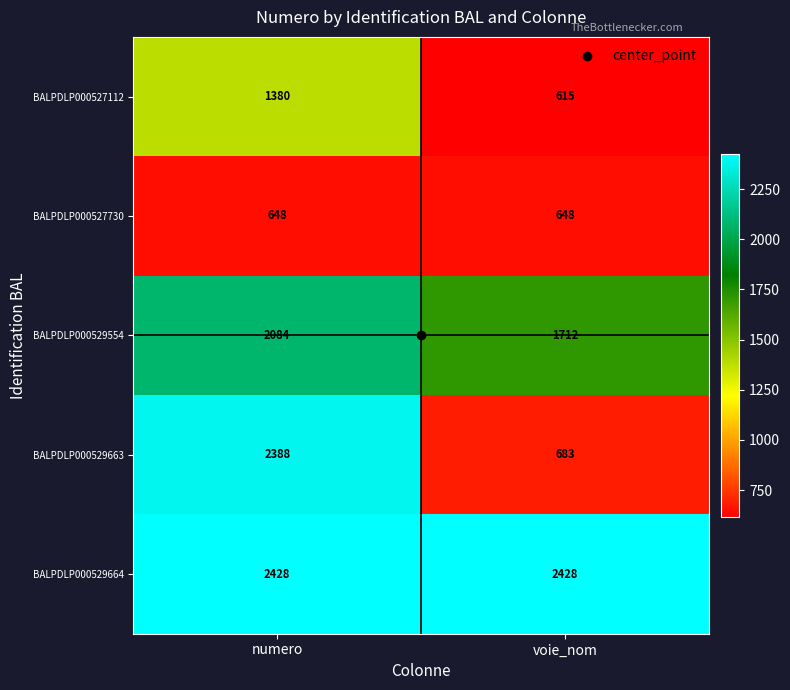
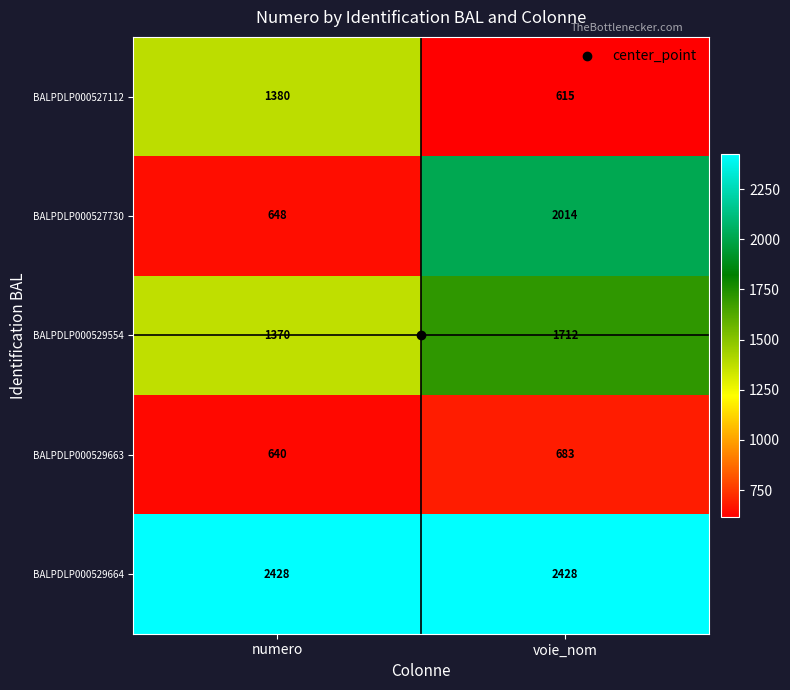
  {
    "BALPDLP000527112": {
      "numero": 1380,
      "voie_nom": 615
    },
    "BALPDLP000527730": {
      "numero": 648,
-     "voie_nom": 648
+     "voie_nom": 2014
    },
    "BALPDLP000529554": {
-     "numero": 2084,
+     "numero": 1370,
      "voie_nom": 1712
    },
    "BALPDLP000529663": {
-     "numero": 2388,
+     "numero": 640,
      "voie_nom": 683
    },
    "BALPDLP000529664": {
      "numero": 2428,
      "voie_nom": 2428
    }
  }
